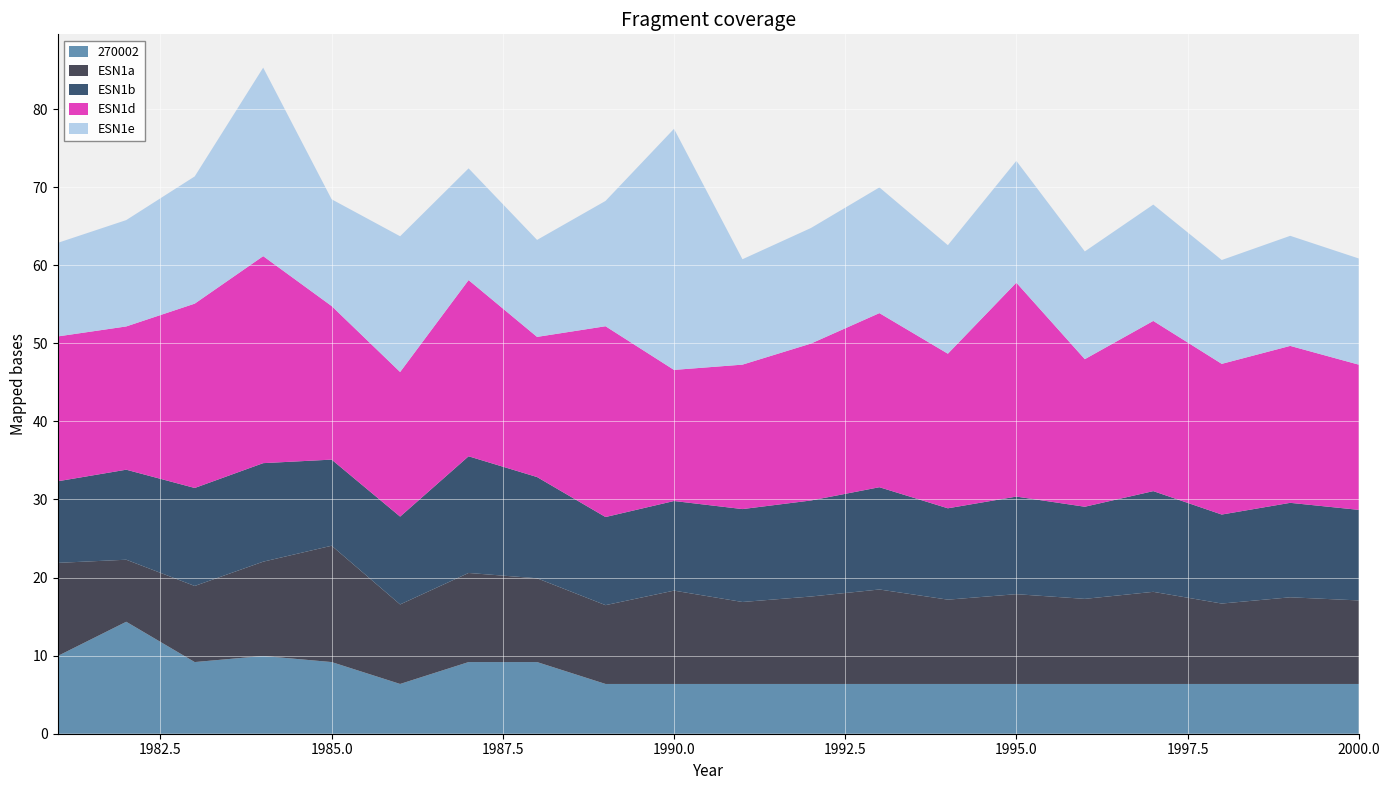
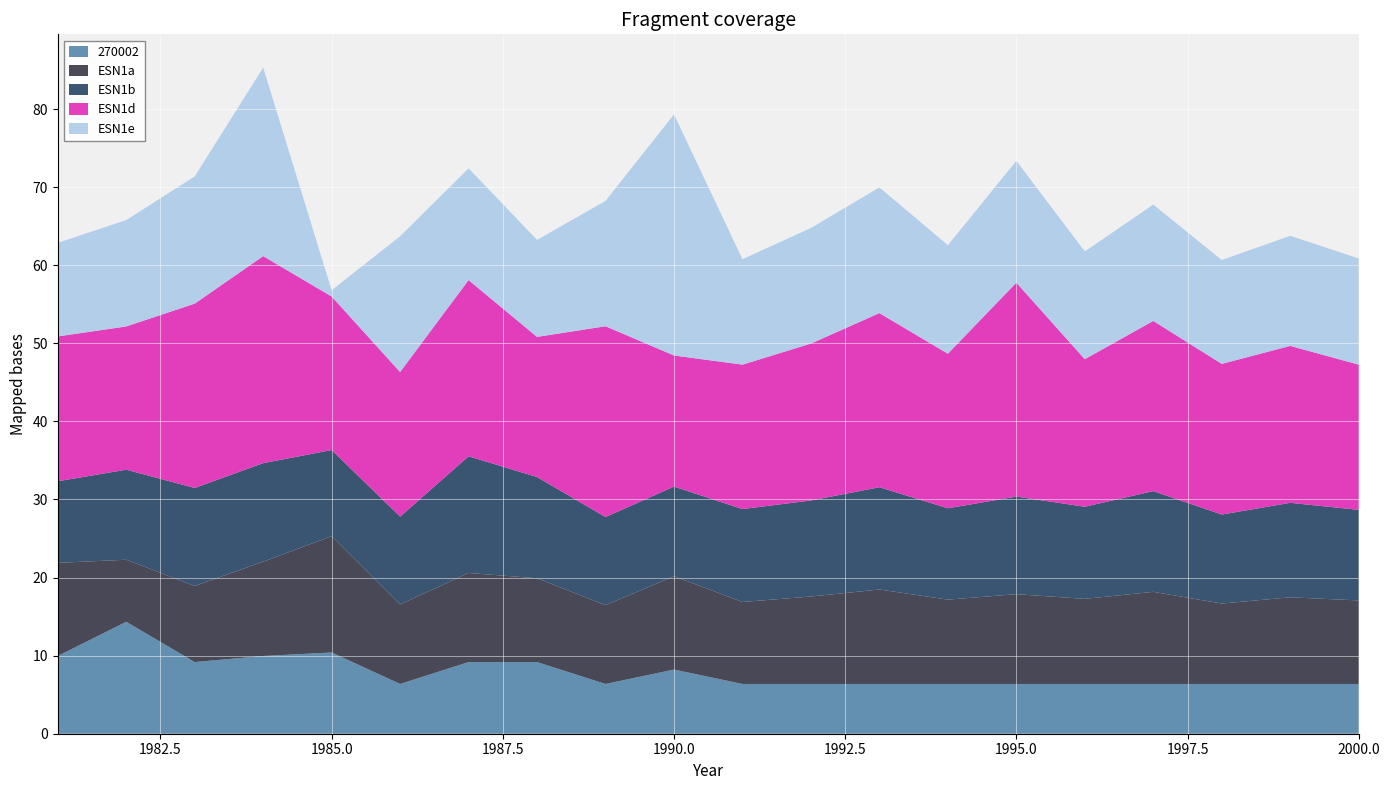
  {
    "270002": {
-     "1985.0": 9,
-     "1990.0": 6,
+     "1985.0": 10,
+     "1990.0": 8,
      "1995.0": 6,
      "2000.0": 6
    },
    "ESN1d": {
      "1985.0": 20,
      "1990.0": 17,
      "1995.0": 27,
      "2000.0": 19
    },
    "ESN1e": {
-     "1985.0": 14,
+     "1985.0": 1,
      "1990.0": 31,
      "1995.0": 16,
      "2000.0": 14
    }
  }
